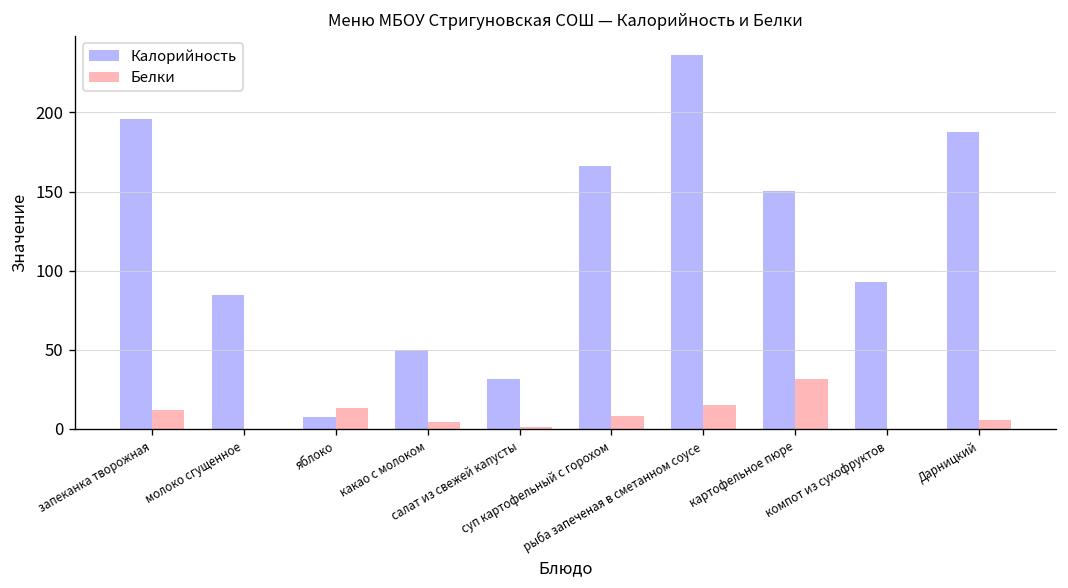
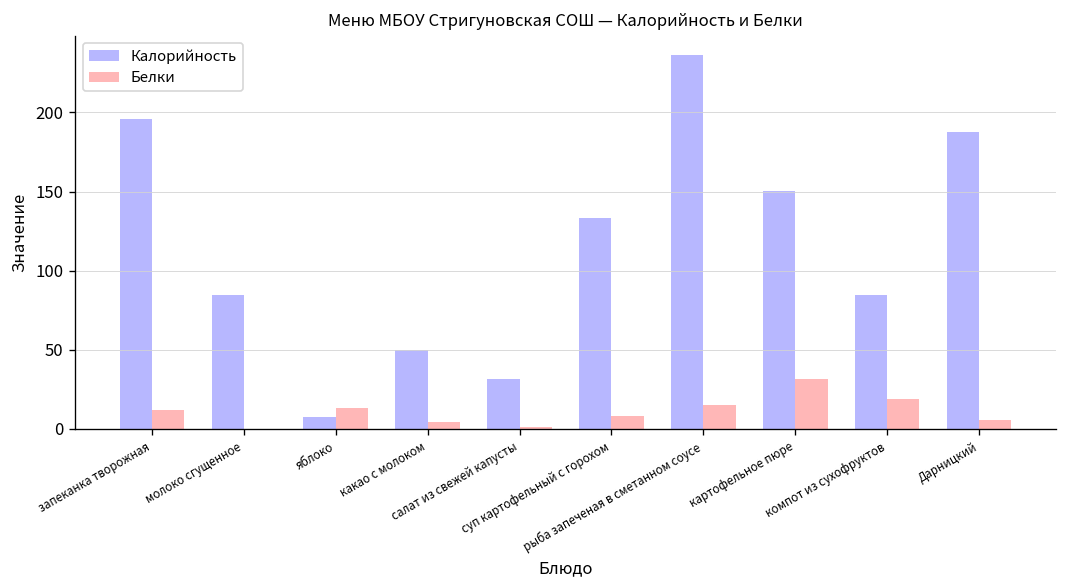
  {
    "Калорийность": {
      "запеканка творожная": 196,
      "молоко сгущенное": 85,
      "яблоко": 7,
      "какао с молоком": 50,
      "салат из свежей капусты": 32,
-     "суп картофельный с горохом": 166,
+     "суп картофельный с горохом": 134,
      "рыба запеченая в сметанном соусе": 237,
      "картофельное пюре": 150,
-     "компот из сухофруктов": 93,
+     "компот из сухофруктов": 84,
      "Дарницкий": 187
    },
    "Белки": {
      "запеканка творожная": 12,
      "яблоко": 13,
      "какао с молоком": 5,
      "суп картофельный с горохом": 8,
      "рыба запеченая в сметанном соусе": 15,
      "картофельное пюре": 32,
-     "компот из сухофруктов": 0,
+     "компот из сухофруктов": 19,
      "Дарницкий": 5
    }
  }
